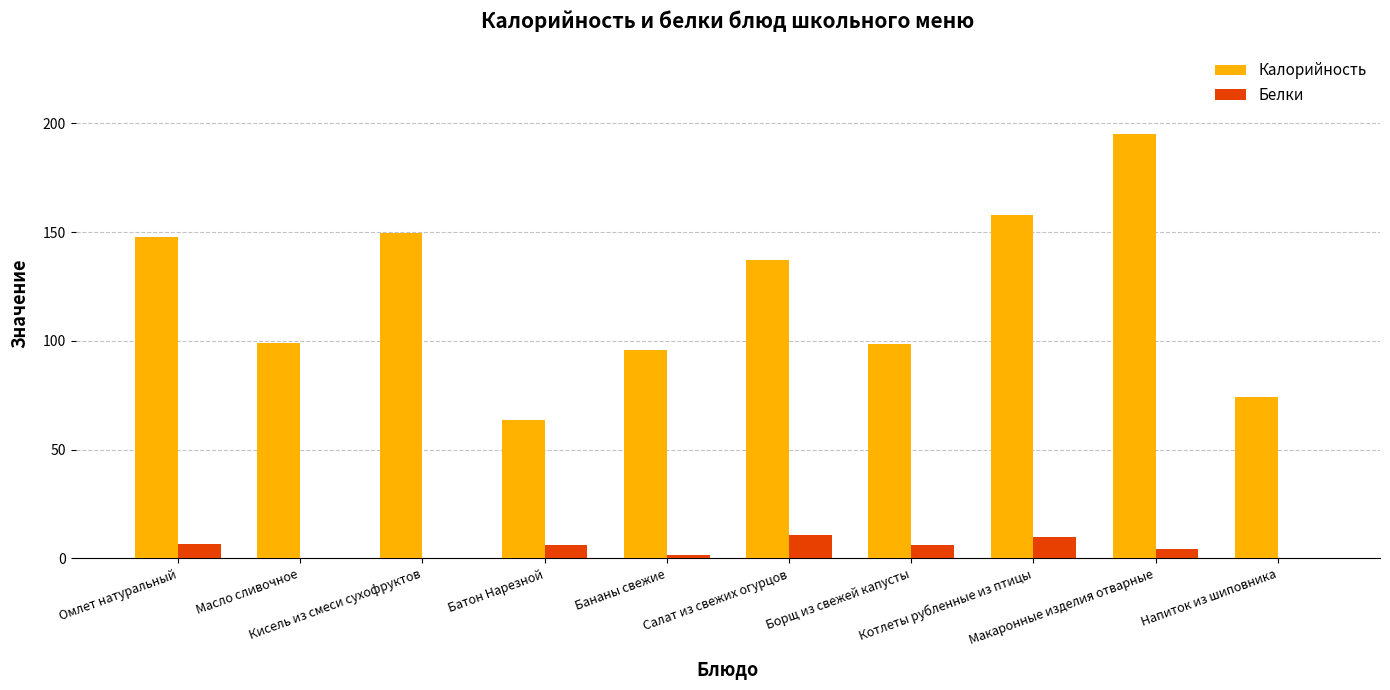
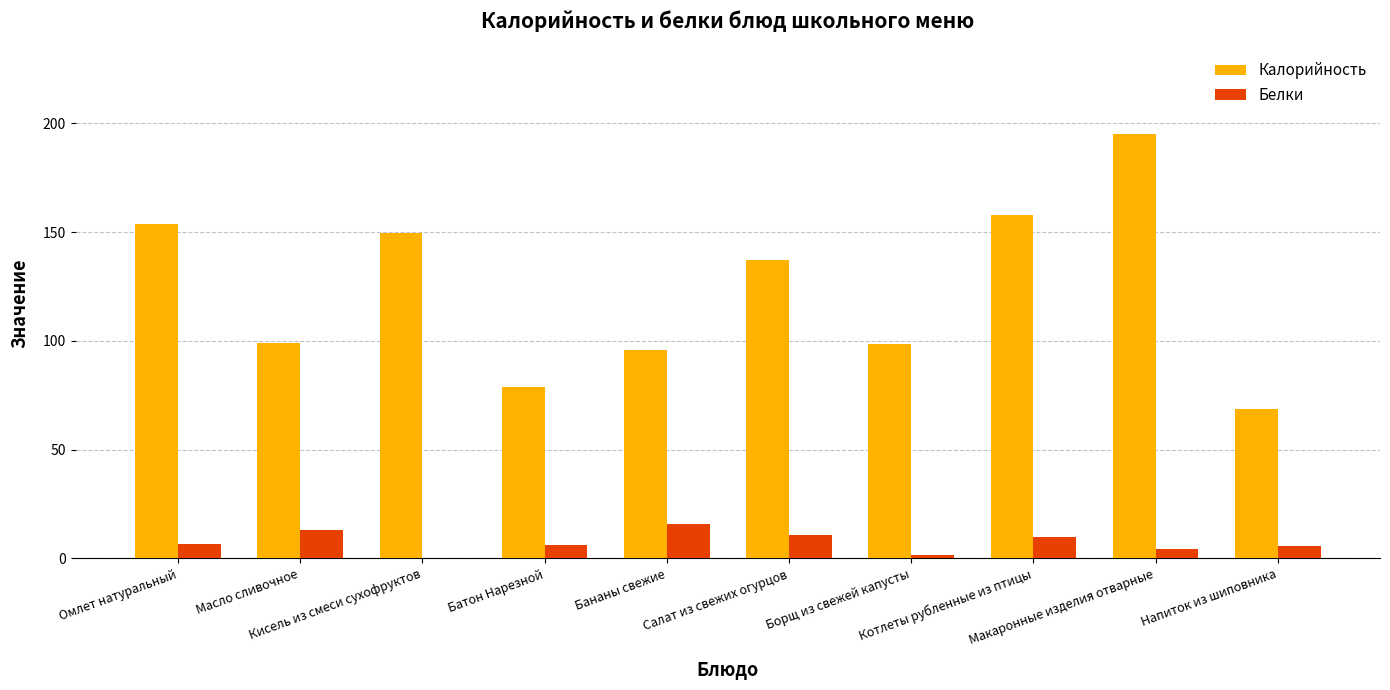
  {
    "Калорийность": {
-     "Омлет натуральный": 148,
+     "Омлет натуральный": 154,
      "Масло сливочное": 99,
      "Кисель из смеси сухофруктов": 150,
-     "Батон Нарезной": 64,
+     "Батон Нарезной": 79,
      "Бананы свежие": 96,
      "Салат из свежих огурцов": 137,
      "Борщ из свежей капусты": 99,
      "Котлеты рубленные из птицы": 158,
      "Макаронные изделия отварные": 195,
-     "Напиток из шиповника": 74
+     "Напиток из шиповника": 69
    },
    "Белки": {
      "Омлет натуральный": 7,
-     "Масло сливочное": 0,
+     "Масло сливочное": 13,
      "Кисель из смеси сухофруктов": 0,
      "Батон Нарезной": 6,
-     "Бананы свежие": 2,
+     "Бананы свежие": 16,
      "Салат из свежих огурцов": 11,
-     "Борщ из свежей капусты": 6,
+     "Борщ из свежей капусты": 2,
      "Котлеты рубленные из птицы": 10,
      "Макаронные изделия отварные": 5,
-     "Напиток из шиповника": 0
+     "Напиток из шиповника": 6
    }
  }
